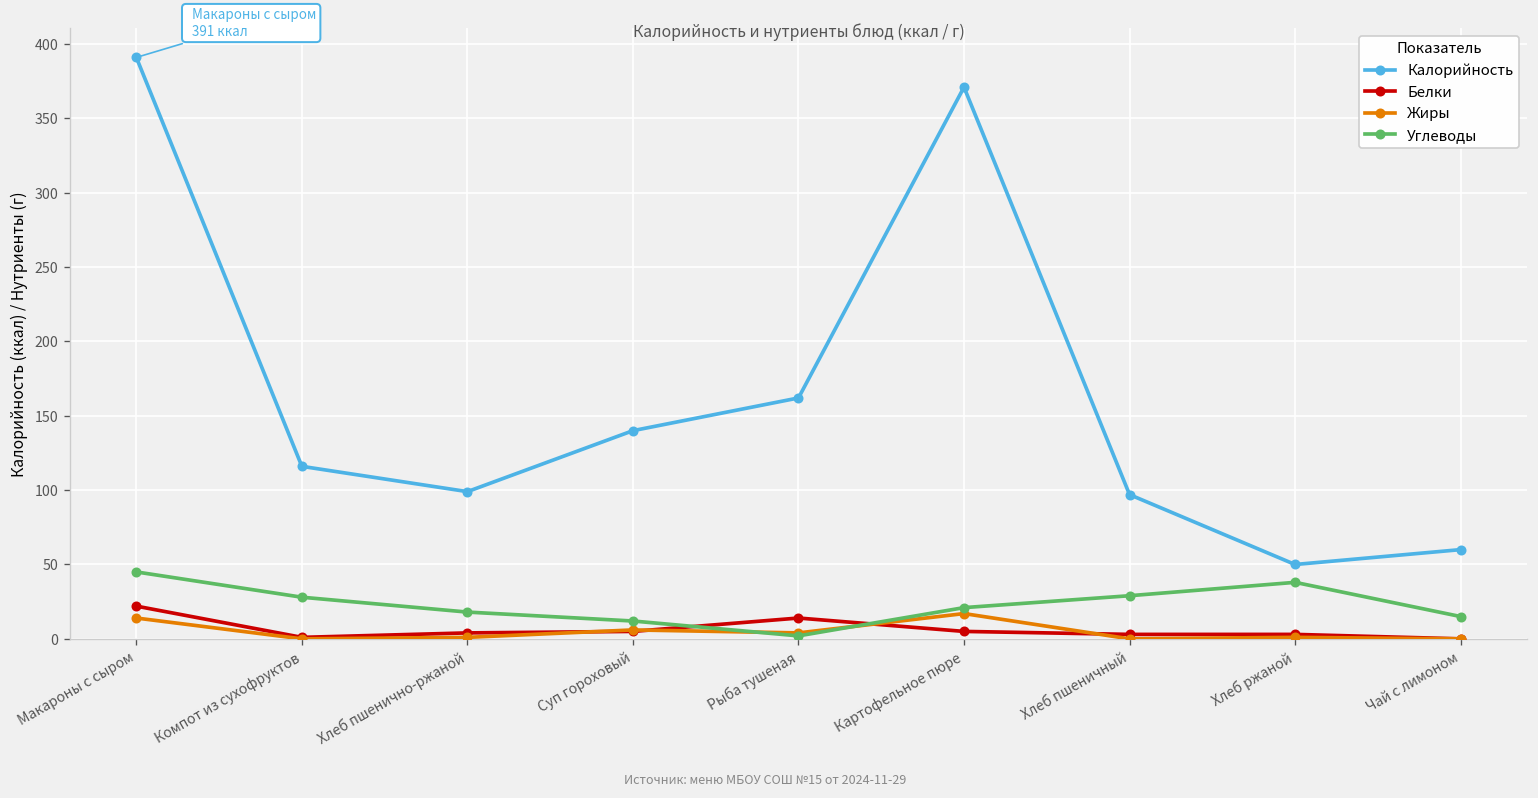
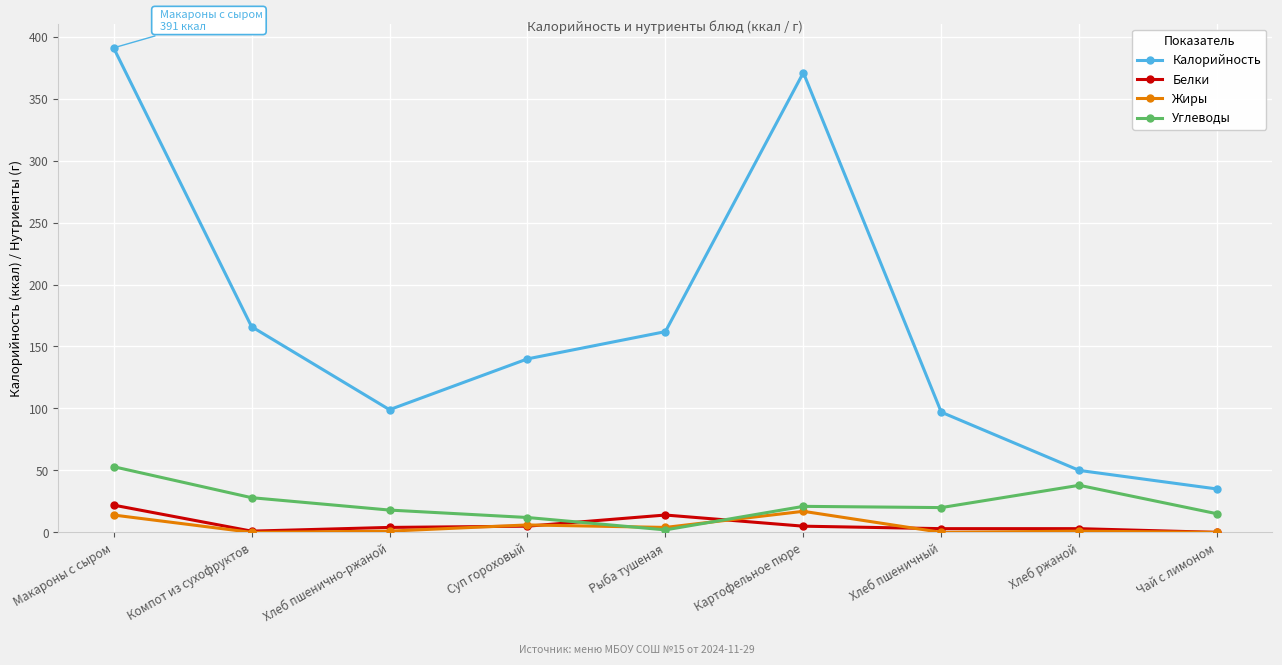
  {
    "Калорийность": {
-     "Компот из сухофруктов": 116,
+     "Компот из сухофруктов": 166,
      "Хлеб пшенично-ржаной": 99,
      "Суп гороховый": 140,
      "Рыба тушеная": 162,
      "Картофельное пюре": 371,
      "Хлеб пшеничный": 97,
      "Хлеб ржаной": 50,
-     "Чай с лимоном": 60
+     "Чай с лимоном": 35
    },
    "Белки": {
      "Макароны с сыром": 22,
      "Хлеб пшенично-ржаной": 4,
      "Рыба тушеная": 14,
      "Картофельное пюре": 5,
      "Хлеб пшеничный": 3
    },
    "Жиры": {
      "Макароны с сыром": 14,
      "Хлеб пшенично-ржаной": 1,
      "Картофельное пюре": 17,
      "Хлеб пшеничный": 0
    },
    "Углеводы": {
-     "Макароны с сыром": 45,
+     "Макароны с сыром": 53,
      "Компот из сухофруктов": 28,
      "Хлеб пшенично-ржаной": 18,
      "Суп гороховый": 12,
      "Картофельное пюре": 21,
-     "Хлеб пшеничный": 29,
+     "Хлеб пшеничный": 20,
      "Хлеб ржаной": 38,
      "Чай с лимоном": 15
    }
  }
